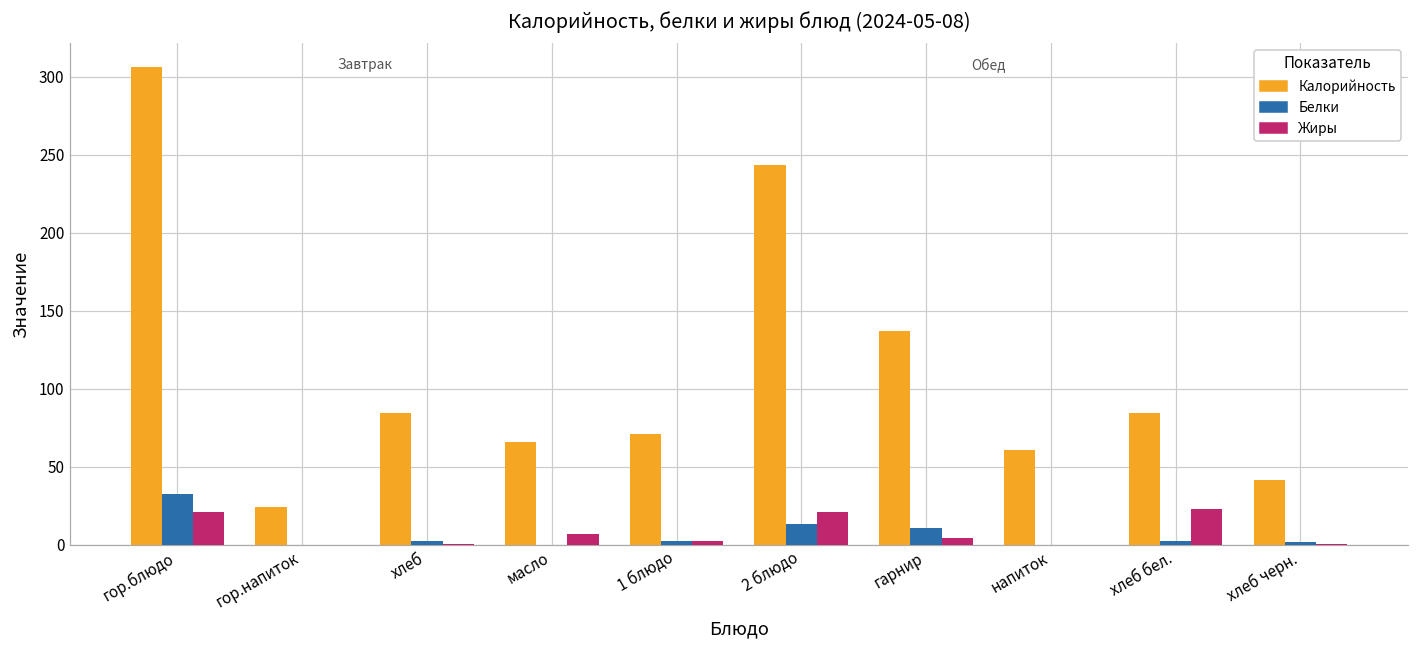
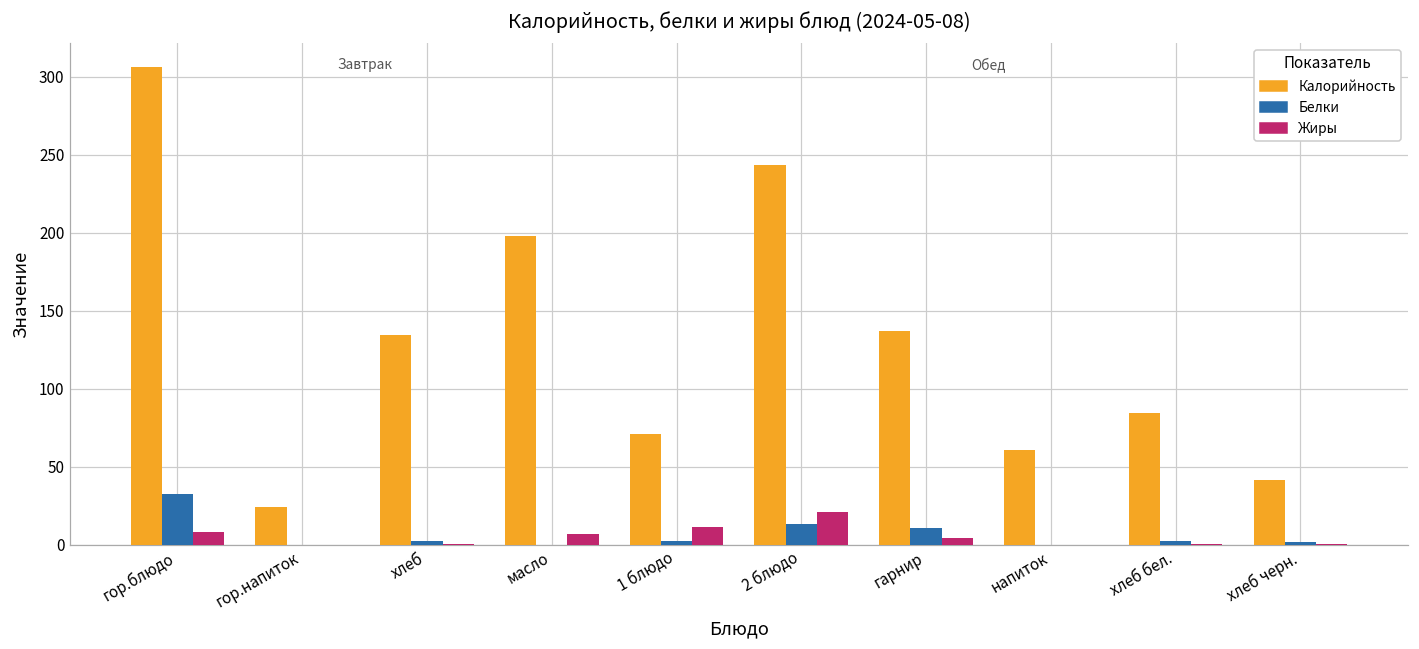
  {
    "Калорийность": {
      "гор.блюдо": 306,
      "гор.напиток": 24,
-     "хлеб": 84,
-     "масло": 66,
+     "хлеб": 135,
+     "масло": 198,
      "1 блюдо": 71,
      "2 блюдо": 244,
      "гарнир": 137,
      "напиток": 61,
      "хлеб бел.": 84,
      "хлеб черн.": 41
    },
    "Белки": {
      "гор.блюдо": 33,
      "хлеб": 2,
      "1 блюдо": 2,
      "2 блюдо": 13,
      "гарнир": 11,
      "хлеб бел.": 2,
      "хлеб черн.": 2
    },
    "Жиры": {
-     "гор.блюдо": 21,
+     "гор.блюдо": 8,
      "масло": 7,
-     "1 блюдо": 2,
+     "1 блюдо": 11,
      "2 блюдо": 21,
      "гарнир": 5,
-     "хлеб бел.": 23
+     "хлеб бел.": 0
    }
  }
